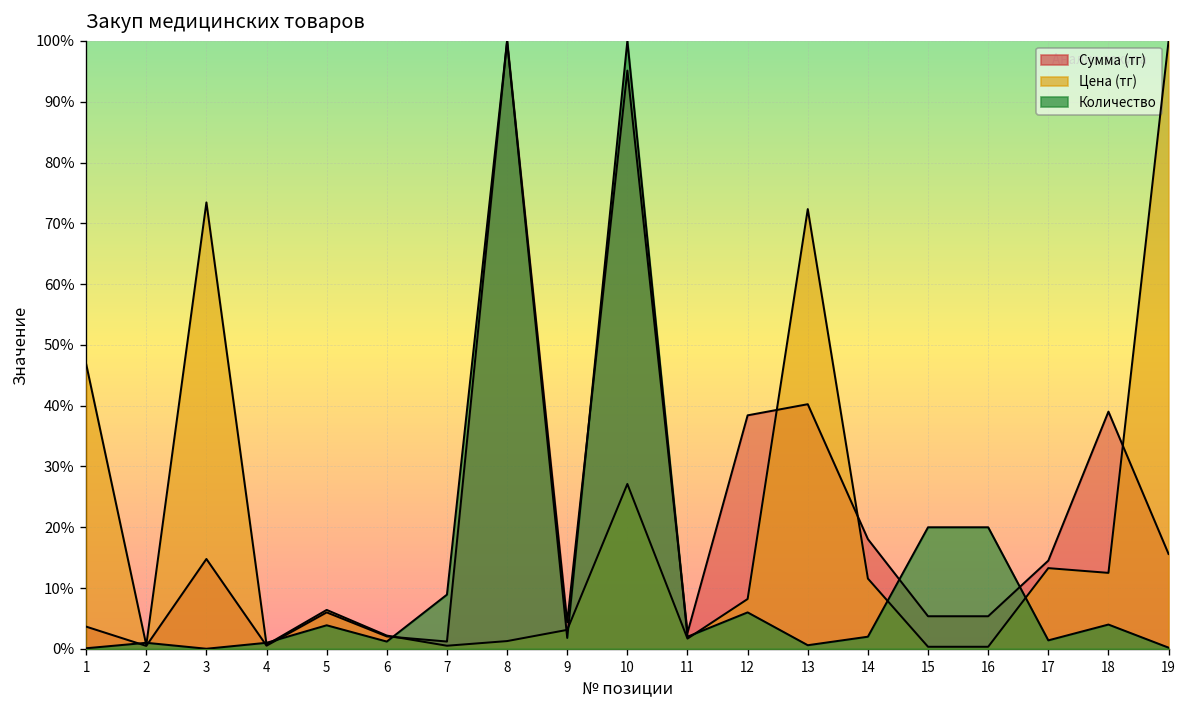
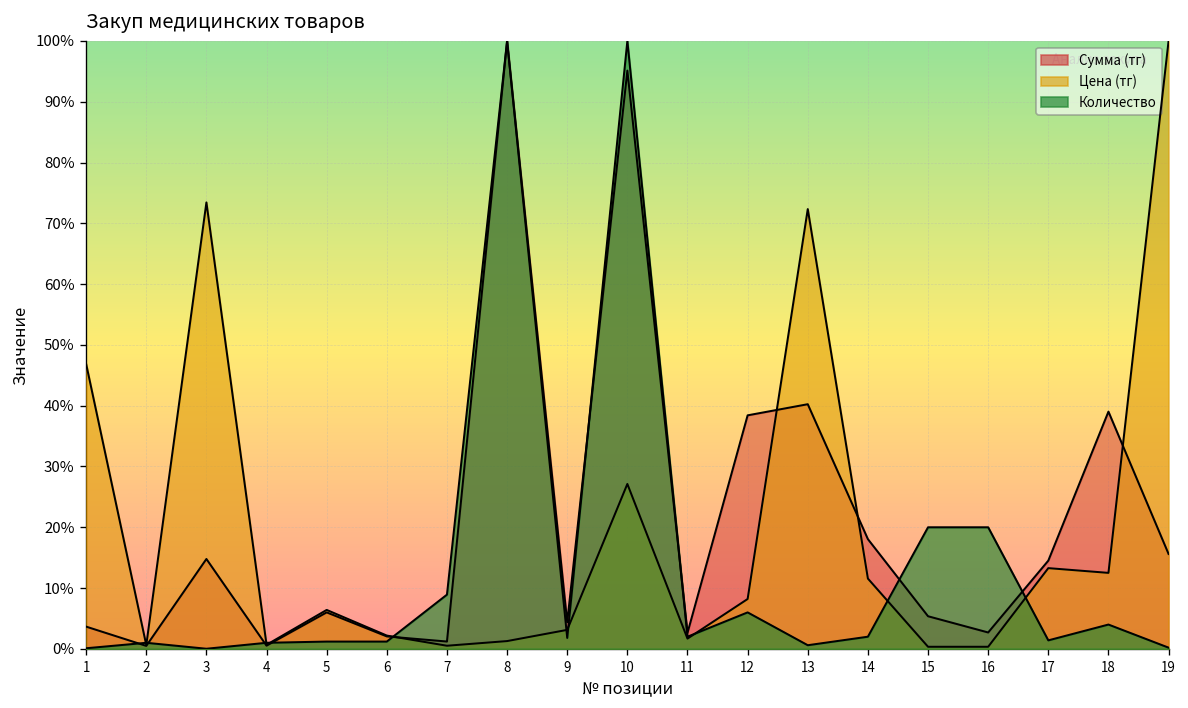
  {
    "Сумма (тг)": {
      "1": "4%",
      "3": "15%",
      "7": "1%",
      "9": "4%",
      "10": "95%",
      "11": "3%",
      "12": "38%",
      "13": "40%",
      "14": "18%",
      "15": "5%",
-     "16": "5%",
+     "16": "3%",
      "17": "15%",
      "18": "39%",
      "19": "16%"
    },
    "Цена (тг)": {
      "1": "47%",
      "3": "73%",
      "7": "1%",
      "8": "1%",
      "9": "3%",
      "10": "27%",
      "12": "8%",
      "13": "72%",
      "14": "12%",
      "15": "0%",
      "16": "0%",
      "17": "13%",
      "18": "13%",
      "19": "100%"
    },
    "Количество": {
      "1": "0%",
      "3": "0%",
-     "5": "4%",
+     "5": "1%",
      "6": "1%",
      "7": "9%",
      "9": "2%",
      "10": "100%",
      "12": "6%",
      "13": "1%",
      "14": "2%",
      "15": "20%",
      "16": "20%",
      "17": "1%",
      "18": "4%",
      "19": "0%"
    }
  }
